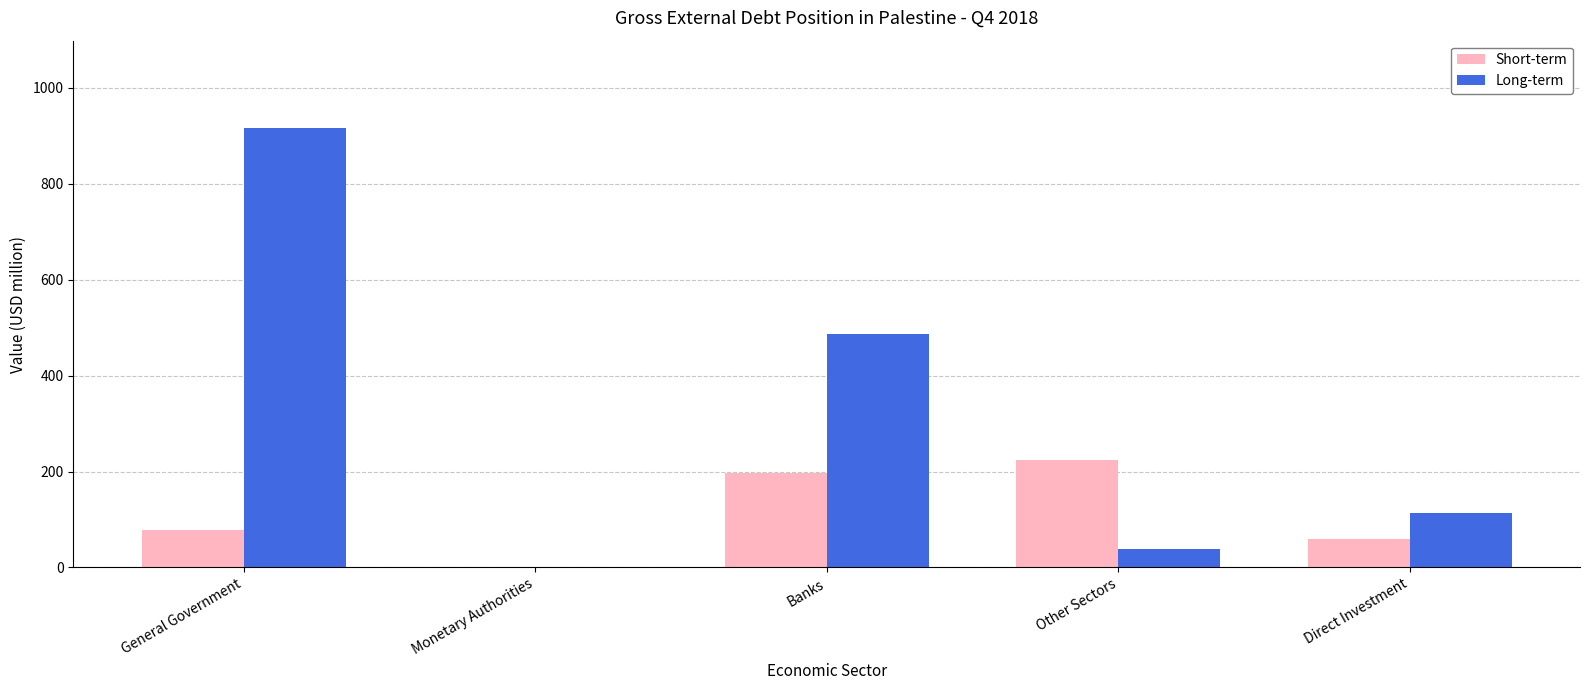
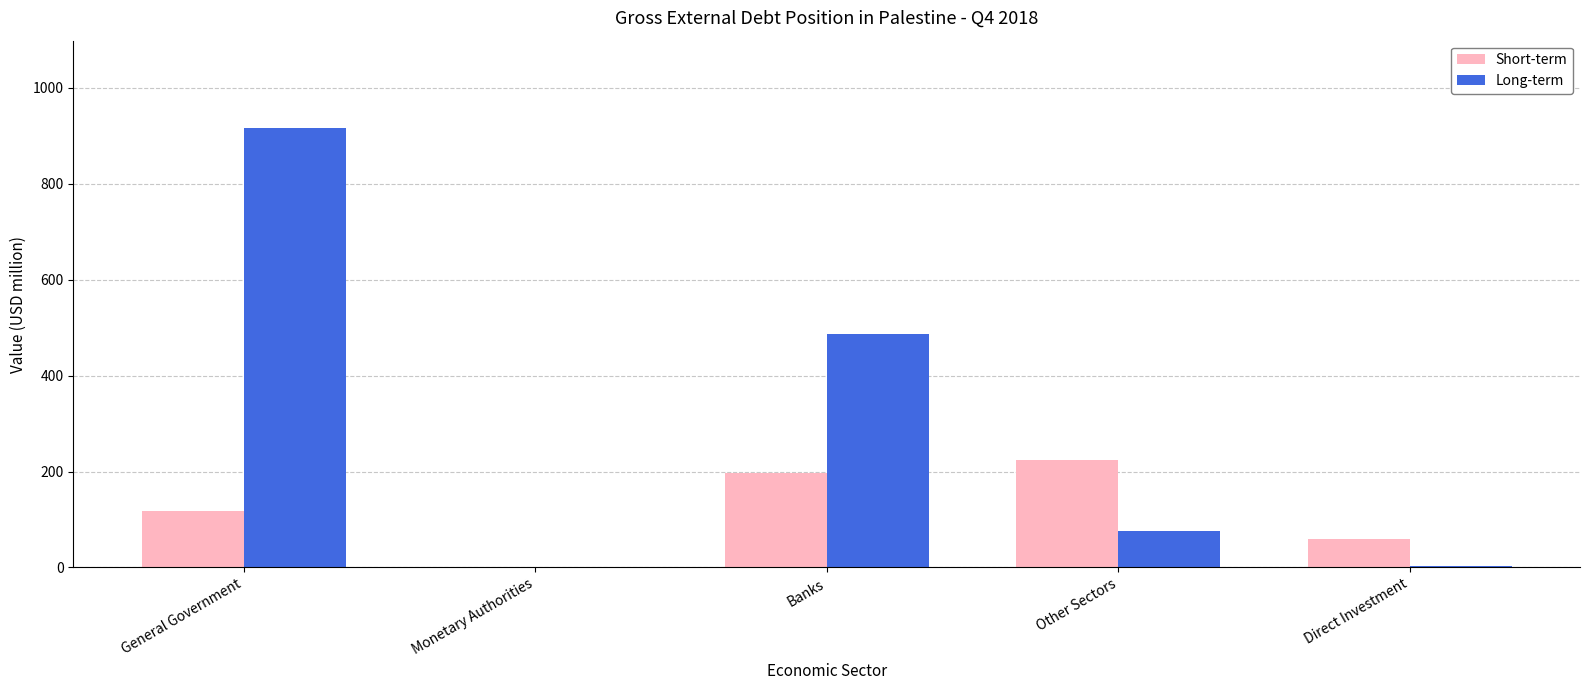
  {
    "Short-term": {
-     "General Government": 80,
+     "General Government": 120,
      "Monetary Authorities": 0,
      "Banks": 200,
      "Other Sectors": 220,
      "Direct Investment": 60
    },
    "Long-term": {
      "General Government": 920,
      "Monetary Authorities": 0,
      "Banks": 490,
-     "Other Sectors": 40,
-     "Direct Investment": 110
+     "Other Sectors": 80,
+     "Direct Investment": 0
    }
  }
